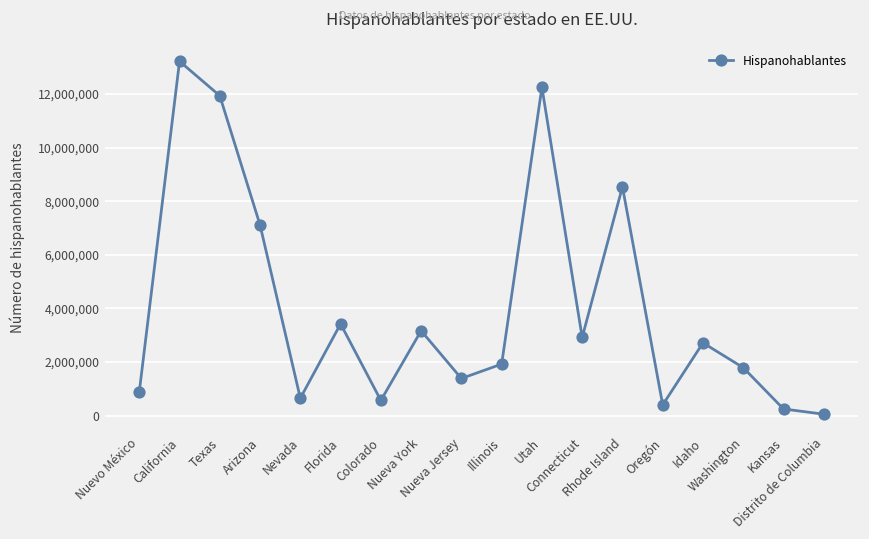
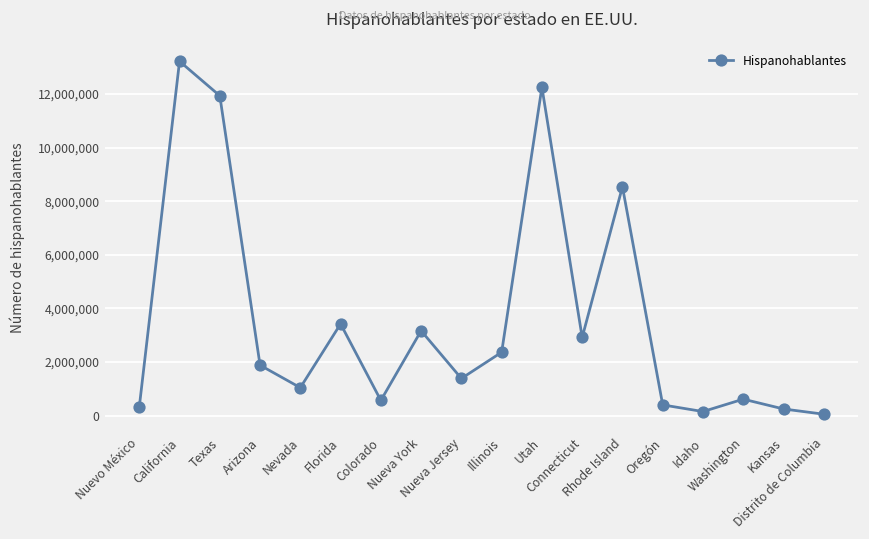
  {
-   "Nuevo México": "900,000",
+   "Nuevo México": "300,000",
    "California": "13,200,000",
    "Texas": "11,900,000",
-   "Arizona": "7,100,000",
-   "Nevada": "600,000",
+   "Arizona": "1,900,000",
+   "Nevada": "1,000,000",
    "Florida": "3,400,000",
    "Colorado": "600,000",
    "Nueva York": "3,200,000",
    "Nueva Jersey": "1,400,000",
-   "Illinois": "1,900,000",
+   "Illinois": "2,400,000",
    "Utah": "12,300,000",
    "Connecticut": "2,900,000",
    "Rhode Island": "8,500,000",
    "Oregón": "400,000",
-   "Idaho": "2,700,000",
-   "Washington": "1,800,000",
+   "Idaho": "100,000",
+   "Washington": "600,000",
    "Kansas": "200,000",
    "Distrito de Columbia": "0"
  }
